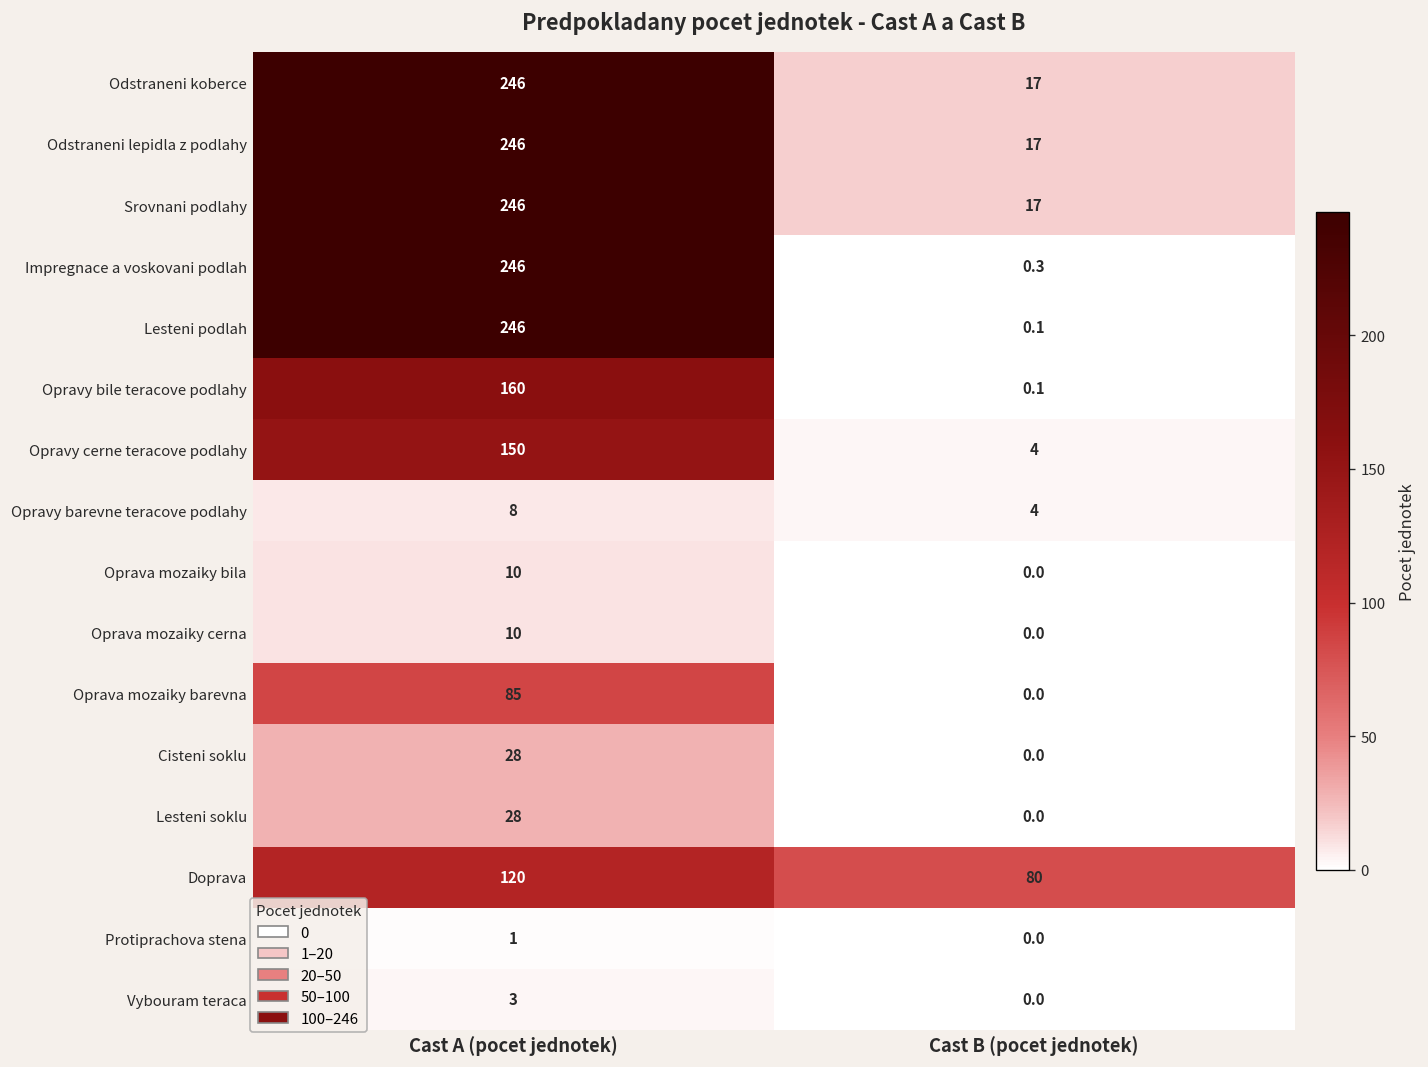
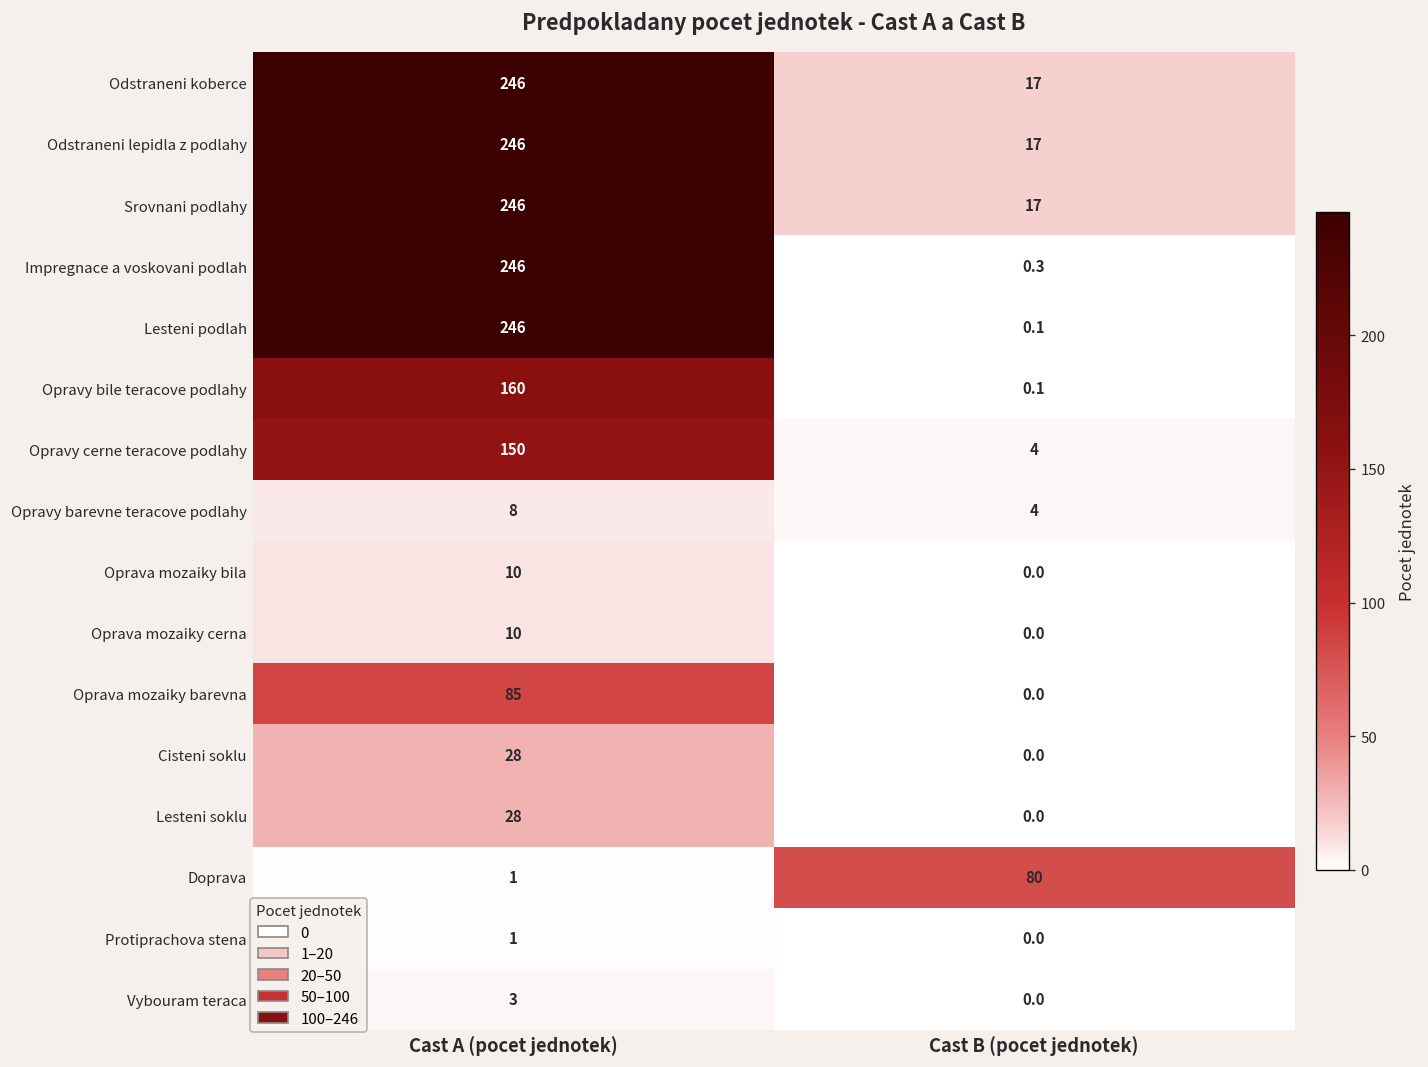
  {
    "Odstraneni koberce": {
      "Cast A (pocet jednotek)": 246,
      "Cast B (pocet jednotek)": 17
    },
    "Odstraneni lepidla z podlahy": {
      "Cast A (pocet jednotek)": 246,
      "Cast B (pocet jednotek)": 17
    },
    "Srovnani podlahy": {
      "Cast A (pocet jednotek)": 246,
      "Cast B (pocet jednotek)": 17
    },
    "Impregnace a voskovani podlah": {
      "Cast A (pocet jednotek)": 246,
      "Cast B (pocet jednotek)": 0.3
    },
    "Lesteni podlah": {
      "Cast A (pocet jednotek)": 246,
      "Cast B (pocet jednotek)": 0.1
    },
    "Opravy bile teracove podlahy": {
      "Cast A (pocet jednotek)": 160,
      "Cast B (pocet jednotek)": 0.1
    },
    "Opravy cerne teracove podlahy": {
      "Cast A (pocet jednotek)": 150,
      "Cast B (pocet jednotek)": 4
    },
    "Opravy barevne teracove podlahy": {
      "Cast A (pocet jednotek)": 8,
      "Cast B (pocet jednotek)": 4
    },
    "Oprava mozaiky bila": {
      "Cast A (pocet jednotek)": 10,
      "Cast B (pocet jednotek)": 0.0
    },
    "Oprava mozaiky cerna": {
      "Cast A (pocet jednotek)": 10,
      "Cast B (pocet jednotek)": 0.0
    },
    "Oprava mozaiky barevna": {
      "Cast A (pocet jednotek)": 85,
      "Cast B (pocet jednotek)": 0.0
    },
    "Cisteni soklu": {
      "Cast A (pocet jednotek)": 28,
      "Cast B (pocet jednotek)": 0.0
    },
    "Lesteni soklu": {
      "Cast A (pocet jednotek)": 28,
      "Cast B (pocet jednotek)": 0.0
    },
    "Doprava": {
-     "Cast A (pocet jednotek)": 120,
+     "Cast A (pocet jednotek)": 1,
      "Cast B (pocet jednotek)": 80
    },
    "Protiprachova stena": {
      "Cast A (pocet jednotek)": 1,
      "Cast B (pocet jednotek)": 0.0
    },
    "Vybouram teraca": {
      "Cast A (pocet jednotek)": 3,
      "Cast B (pocet jednotek)": 0.0
    }
  }
